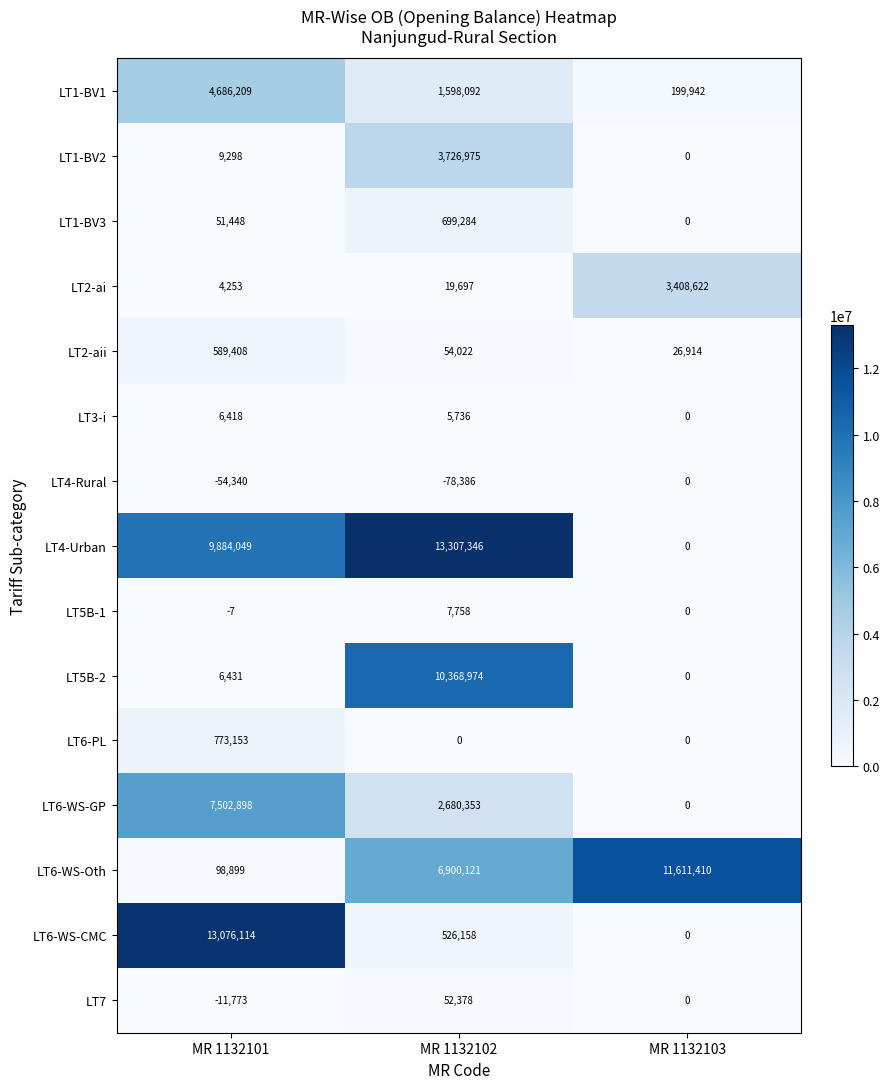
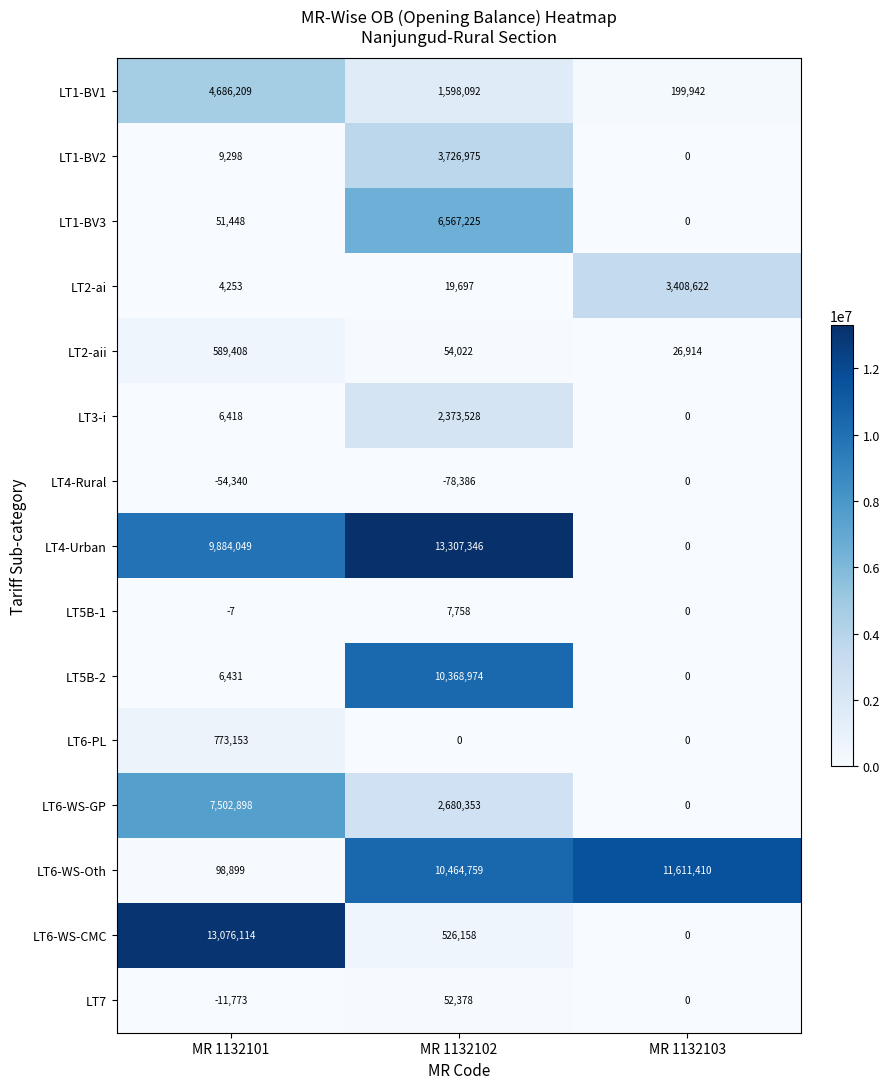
  {
    "LT1-BV1": {
      "MR 1132101": "4,686,209",
      "MR 1132102": "1,598,092",
      "MR 1132103": "199,942"
    },
    "LT1-BV2": {
      "MR 1132101": "9,298",
      "MR 1132102": "3,726,975",
      "MR 1132103": "0"
    },
    "LT1-BV3": {
      "MR 1132101": "51,448",
-     "MR 1132102": "699,284",
+     "MR 1132102": "6,567,225",
      "MR 1132103": "0"
    },
    "LT2-ai": {
      "MR 1132101": "4,253",
      "MR 1132102": "19,697",
      "MR 1132103": "3,408,622"
    },
    "LT2-aii": {
      "MR 1132101": "589,408",
      "MR 1132102": "54,022",
      "MR 1132103": "26,914"
    },
    "LT3-i": {
      "MR 1132101": "6,418",
-     "MR 1132102": "5,736",
+     "MR 1132102": "2,373,528",
      "MR 1132103": "0"
    },
    "LT4-Rural": {
      "MR 1132101": "-54,340",
      "MR 1132102": "-78,386",
      "MR 1132103": "0"
    },
    "LT4-Urban": {
      "MR 1132101": "9,884,049",
      "MR 1132102": "13,307,346",
      "MR 1132103": "0"
    },
    "LT5B-1": {
      "MR 1132101": "-7",
      "MR 1132102": "7,758",
      "MR 1132103": "0"
    },
    "LT5B-2": {
      "MR 1132101": "6,431",
      "MR 1132102": "10,368,974",
      "MR 1132103": "0"
    },
    "LT6-PL": {
      "MR 1132101": "773,153",
      "MR 1132102": "0",
      "MR 1132103": "0"
    },
    "LT6-WS-GP": {
      "MR 1132101": "7,502,898",
      "MR 1132102": "2,680,353",
      "MR 1132103": "0"
    },
    "LT6-WS-Oth": {
      "MR 1132101": "98,899",
-     "MR 1132102": "6,900,121",
+     "MR 1132102": "10,464,759",
      "MR 1132103": "11,611,410"
    },
    "LT6-WS-CMC": {
      "MR 1132101": "13,076,114",
      "MR 1132102": "526,158",
      "MR 1132103": "0"
    },
    "LT7": {
      "MR 1132101": "-11,773",
      "MR 1132102": "52,378",
      "MR 1132103": "0"
    }
  }
